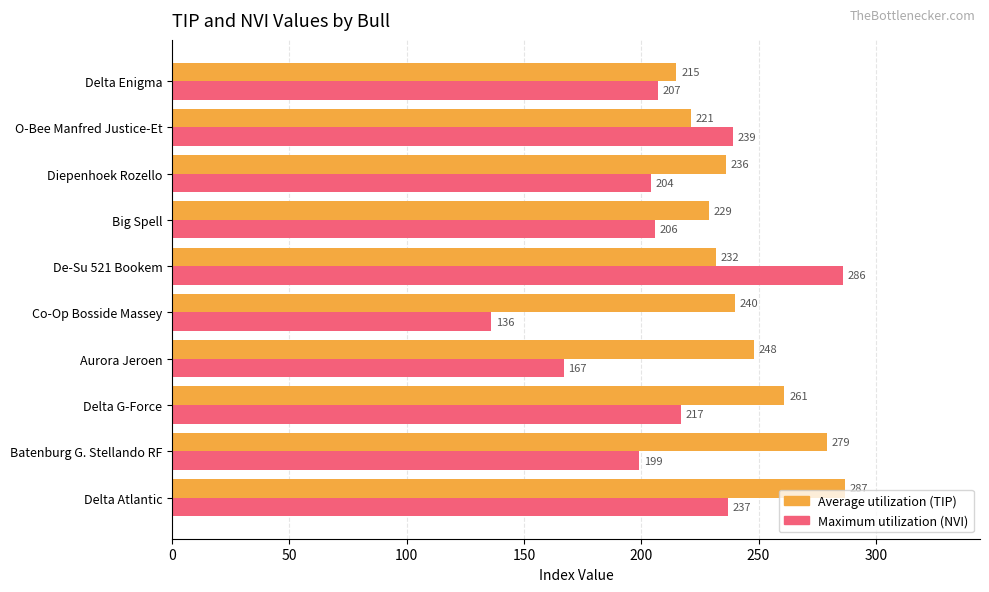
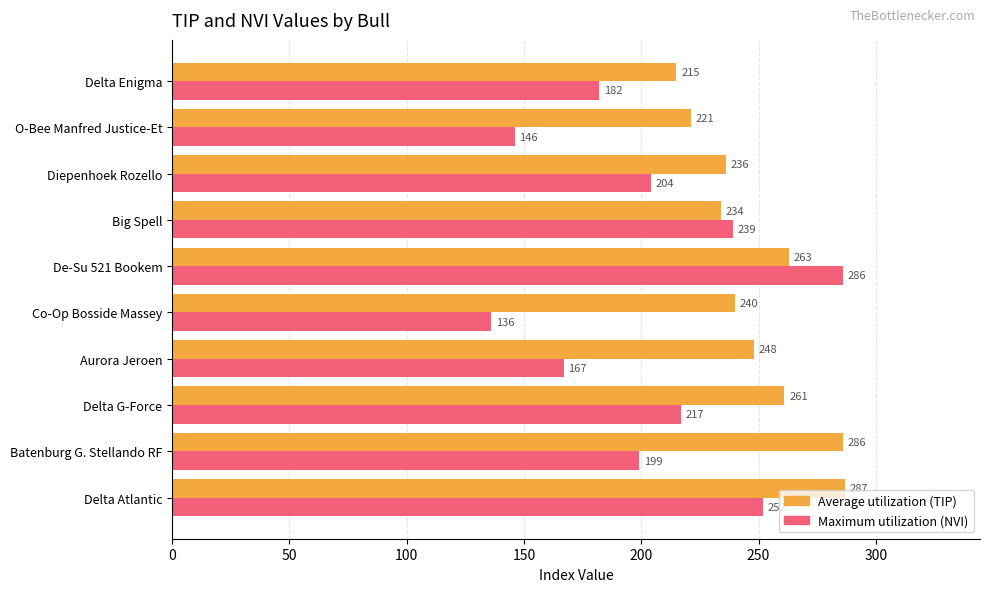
  {
    "Average utilization (TIP)": {
      "Delta Enigma": 215,
      "O-Bee Manfred Justice-Et": 221,
      "Diepenhoek Rozello": 236,
-     "Big Spell": 229,
-     "De-Su 521 Bookem": 232,
+     "Big Spell": 234,
+     "De-Su 521 Bookem": 263,
      "Co-Op Bosside Massey": 240,
      "Aurora Jeroen": 248,
      "Delta G-Force": 261,
-     "Batenburg G. Stellando RF": 279
+     "Batenburg G. Stellando RF": 286
    },
    "Maximum utilization (NVI)": {
-     "Delta Enigma": 207,
-     "O-Bee Manfred Justice-Et": 239,
+     "Delta Enigma": 182,
+     "O-Bee Manfred Justice-Et": 146,
      "Diepenhoek Rozello": 204,
-     "Big Spell": 206,
+     "Big Spell": 239,
      "De-Su 521 Bookem": 286,
      "Co-Op Bosside Massey": 136,
      "Aurora Jeroen": 167,
      "Delta G-Force": 217,
      "Batenburg G. Stellando RF": 199,
-     "Delta Atlantic": 237
+     "Delta Atlantic": 252
    }
  }
